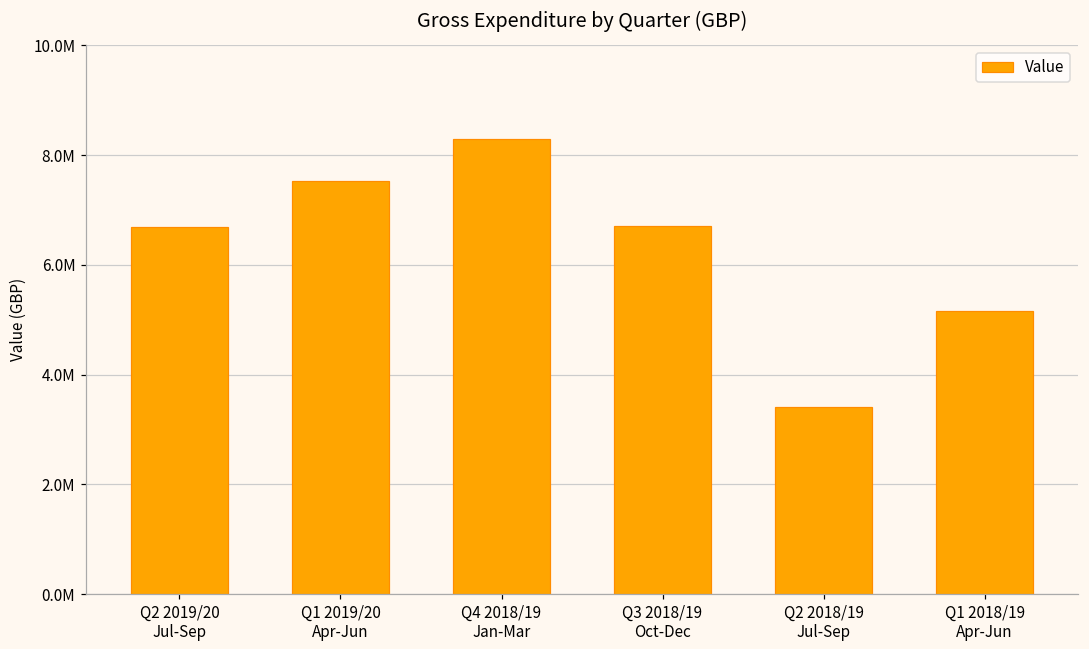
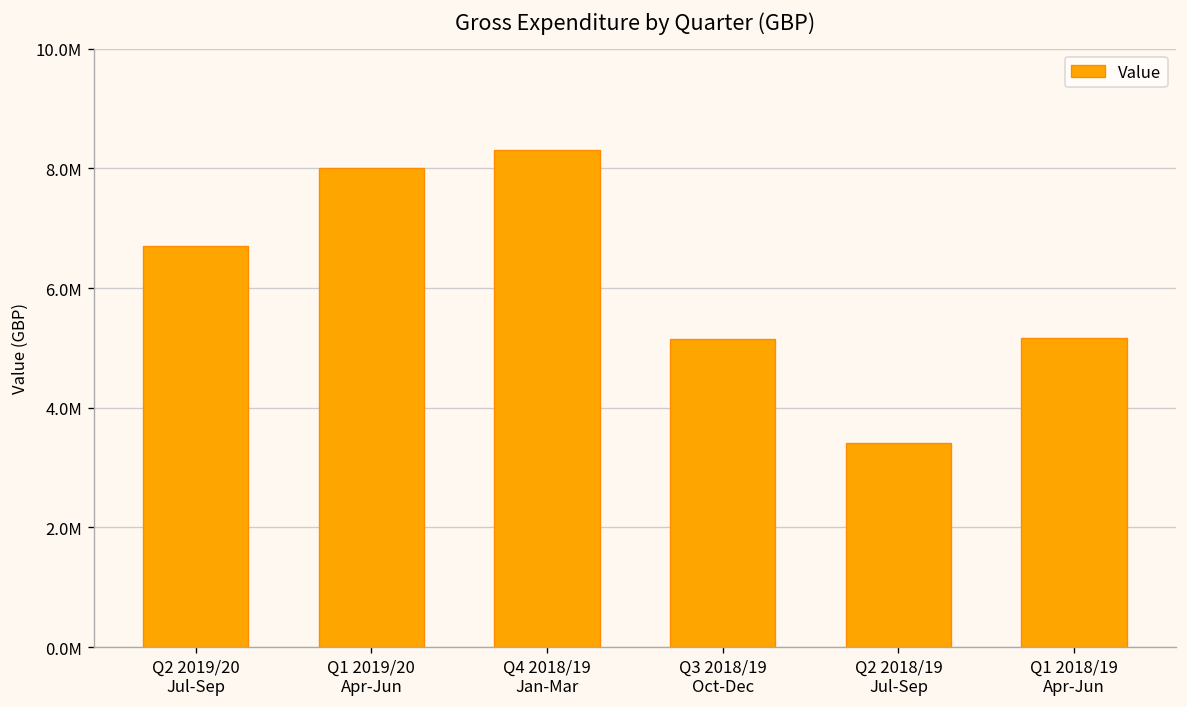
  {
    "Q2 2019/20 Jul-Sep": 6700000,
-   "Q1 2019/20 Apr-Jun": 7500000,
+   "Q1 2019/20 Apr-Jun": 8000000,
    "Q4 2018/19 Jan-Mar": 8300000,
-   "Q3 2018/19 Oct-Dec": 6700000,
+   "Q3 2018/19 Oct-Dec": 5100000,
    "Q2 2018/19 Jul-Sep": 3400000,
    "Q1 2018/19 Apr-Jun": 5200000
  }
